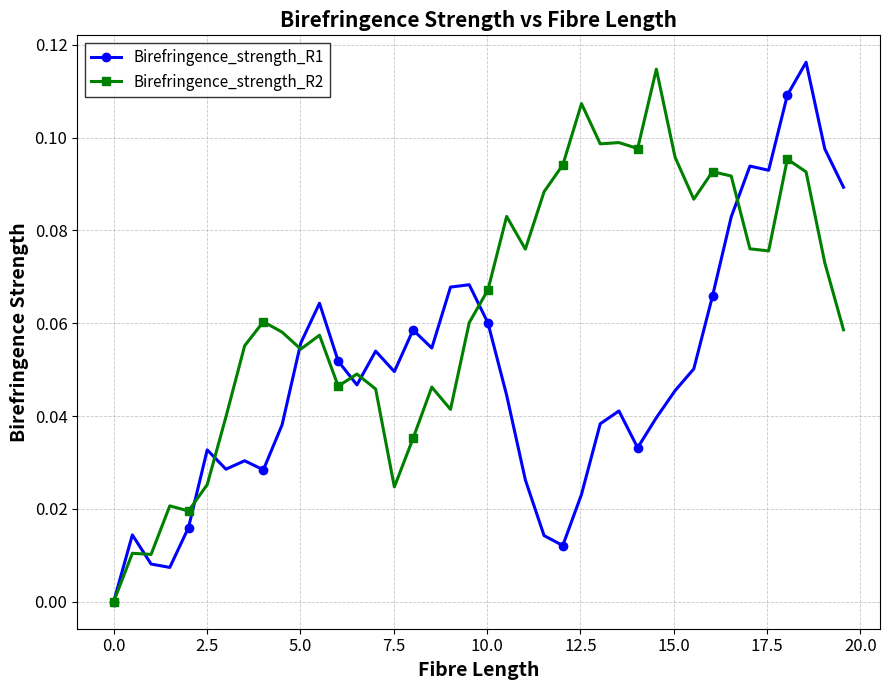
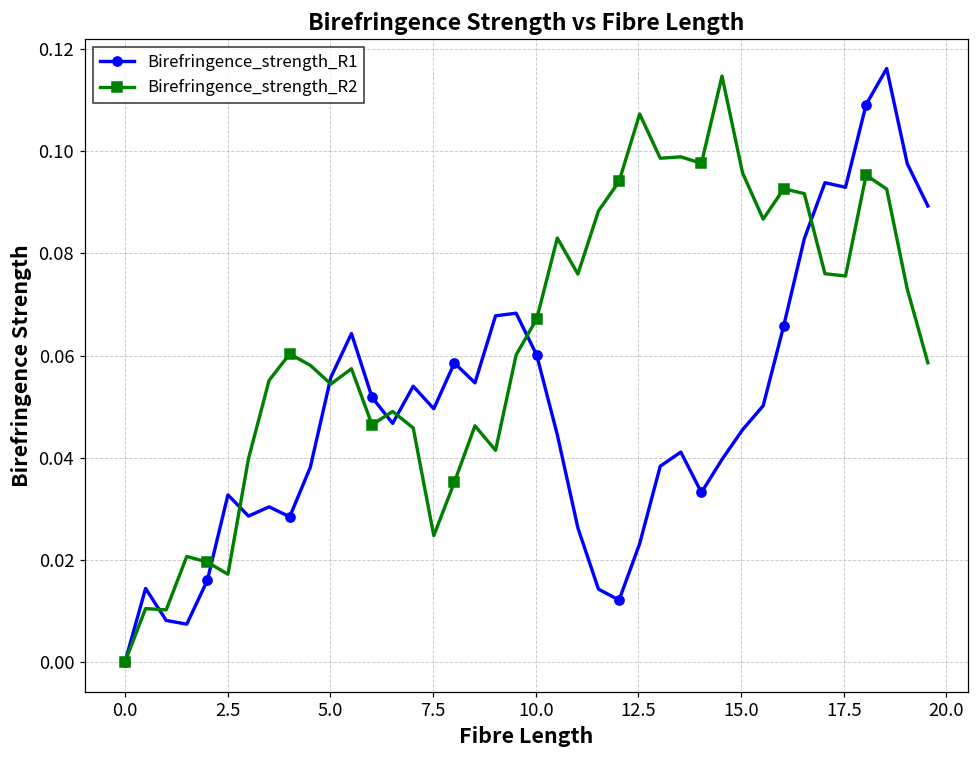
  {
    "Birefringence_strength_R1": {
      "2.5": 0.033
    },
    "Birefringence_strength_R2": {
-     "2.5": 0.025
+     "2.5": 0.017
    }
  }
